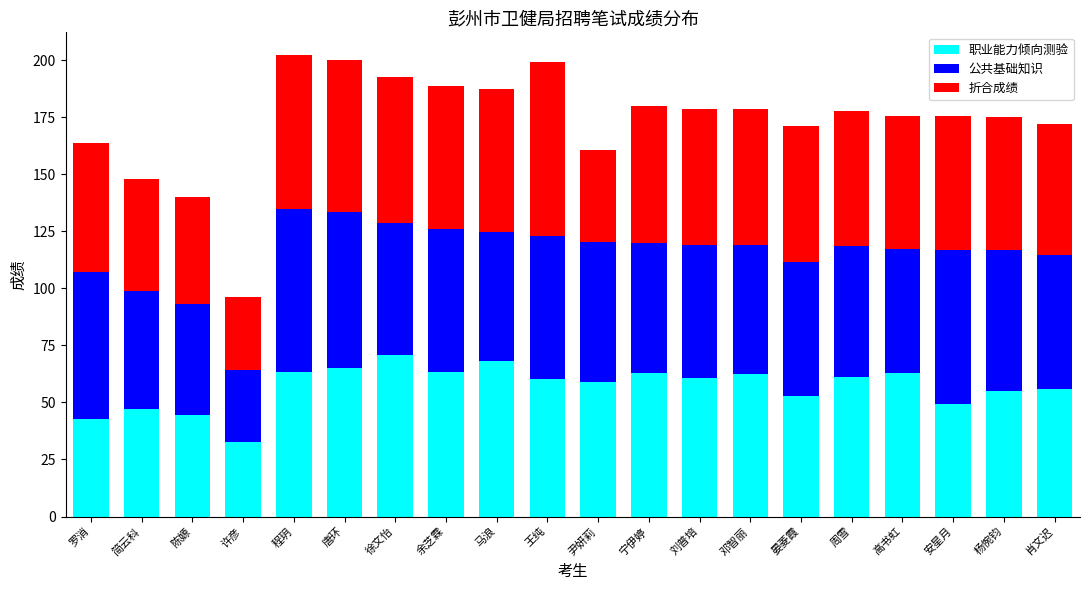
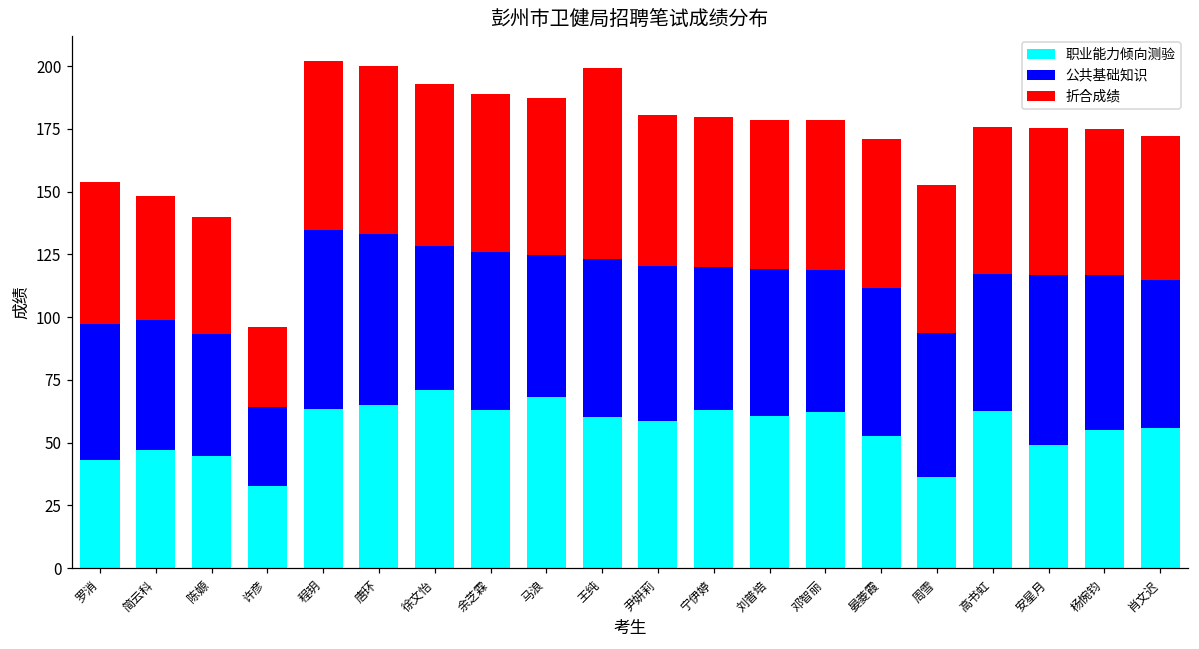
  {
    "职业能力倾向测验": {
      "罗消": 43,
      "简云科": 47,
      "陈嫄": 45,
      "许彦": 33,
      "程玥": 64,
      "唐环": 65,
      "徐文怡": 71,
      "余芝霖": 63,
      "马浪": 68,
      "王纯": 60,
      "尹妍莉": 59,
      "宁伊婷": 63,
      "刘普培": 61,
      "邓智丽": 62,
      "晏菱霞": 53,
-     "周雪": 61,
+     "周雪": 36,
      "高书虹": 63,
      "安星月": 49,
      "杨惋钧": 55,
      "肖文迟": 56
    },
    "公共基础知识": {
-     "罗消": 64,
+     "罗消": 55,
      "简云科": 52,
      "陈嫄": 49,
      "许彦": 31,
      "程玥": 71,
      "唐环": 68,
      "徐文怡": 58,
      "余芝霖": 63,
      "马浪": 57,
      "王纯": 63,
      "尹妍莉": 62,
      "宁伊婷": 57,
      "刘普培": 58,
      "邓智丽": 57,
      "晏菱霞": 59,
      "周雪": 57,
      "高书虹": 54,
      "安星月": 68,
      "杨惋钧": 62,
      "肖文迟": 59
    },
    "折合成绩": {
      "罗消": 57,
      "简云科": 49,
      "陈嫄": 47,
      "许彦": 32,
      "程玥": 67,
      "唐环": 67,
      "徐文怡": 64,
      "余芝霖": 63,
      "马浪": 62,
      "王纯": 76,
-     "尹妍莉": 40,
+     "尹妍莉": 60,
      "宁伊婷": 60,
      "刘普培": 60,
      "邓智丽": 59,
      "晏菱霞": 59,
      "周雪": 59,
      "高书虹": 59,
      "安星月": 58,
      "杨惋钧": 58,
      "肖文迟": 57
    }
  }
